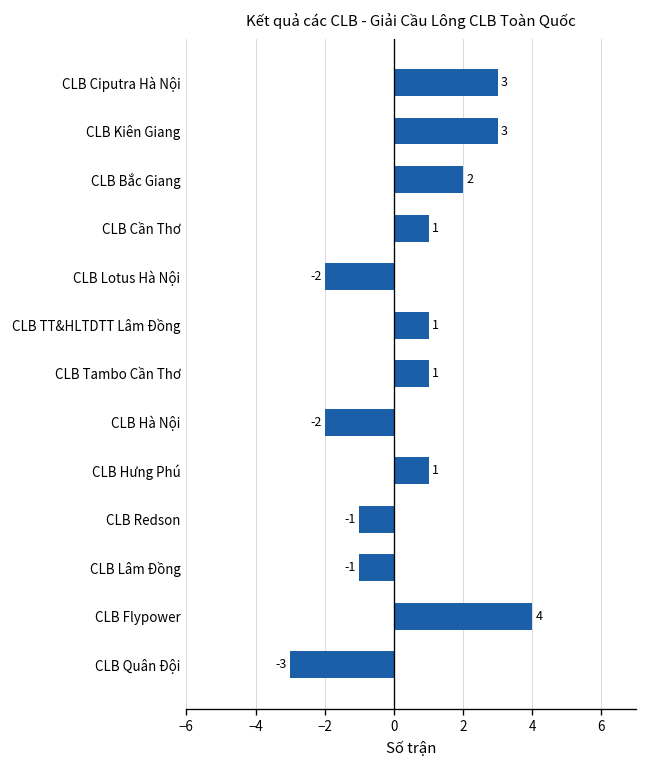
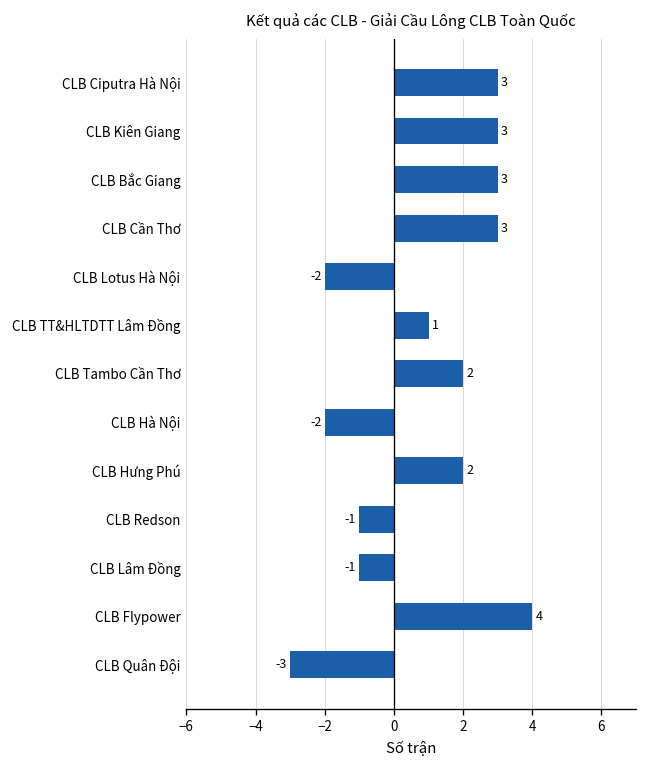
  {
    "CLB Ciputra Hà Nội": 3,
    "CLB Kiên Giang": 3,
-   "CLB Bắc Giang": 2,
-   "CLB Cần Thơ": 1,
+   "CLB Bắc Giang": 3,
+   "CLB Cần Thơ": 3,
    "CLB Lotus Hà Nội": -2,
    "CLB TT&HLTDTT Lâm Đồng": 1,
-   "CLB Tambo Cần Thơ": 1,
+   "CLB Tambo Cần Thơ": 2,
    "CLB Hà Nội": -2,
-   "CLB Hưng Phú": 1,
+   "CLB Hưng Phú": 2,
    "CLB Redson": -1,
    "CLB Lâm Đồng": -1,
    "CLB Flypower": 4,
    "CLB Quân Đội": -3
  }
